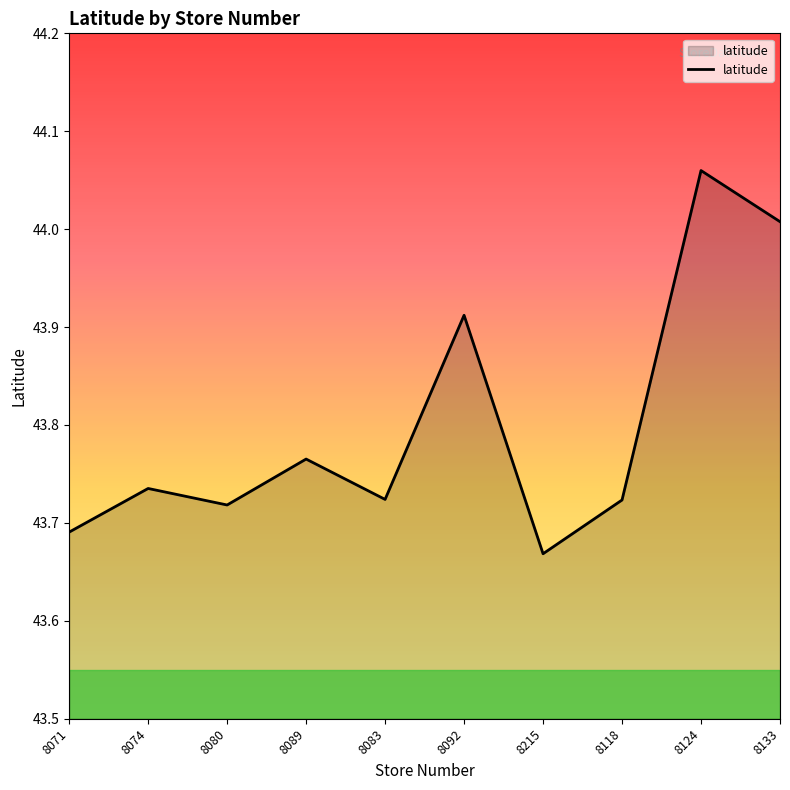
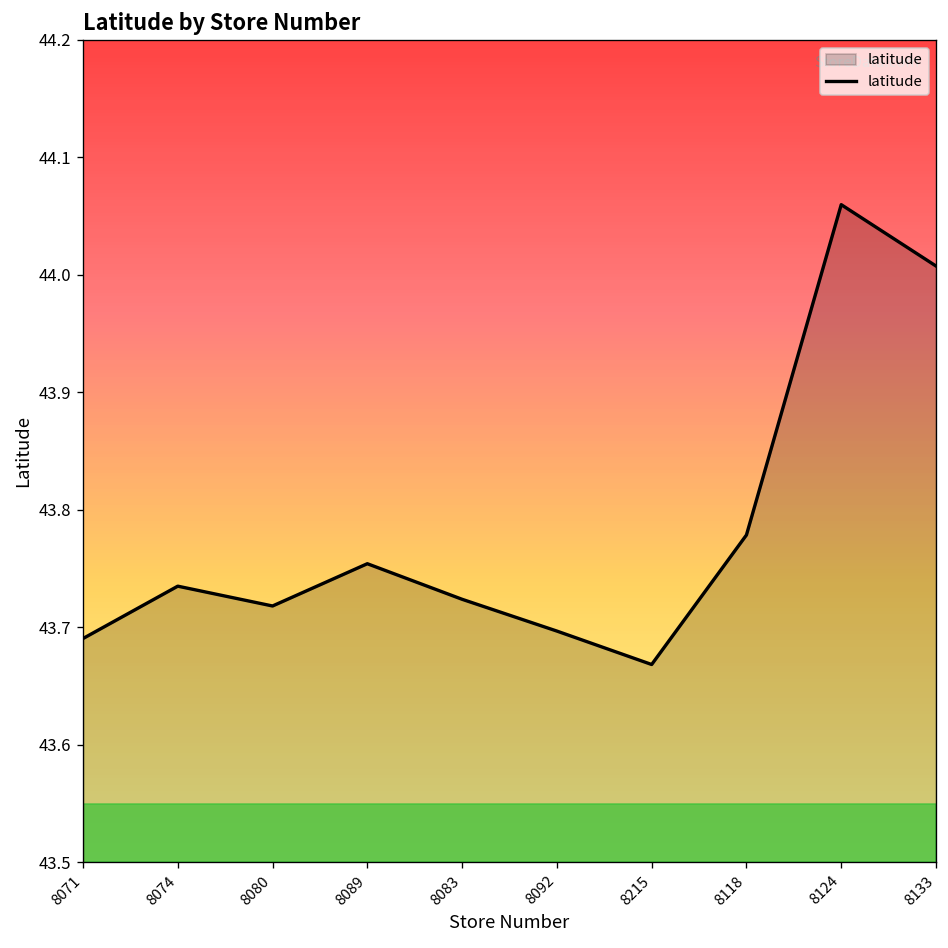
  {
    "8071": 43.69,
    "8074": 43.74,
    "8080": 43.72,
-   "8089": 43.77,
+   "8089": 43.75,
    "8083": 43.72,
-   "8092": 43.91,
+   "8092": 43.70,
    "8215": 43.67,
-   "8118": 43.72,
+   "8118": 43.78,
    "8124": 44.06,
    "8133": 44.01
  }
